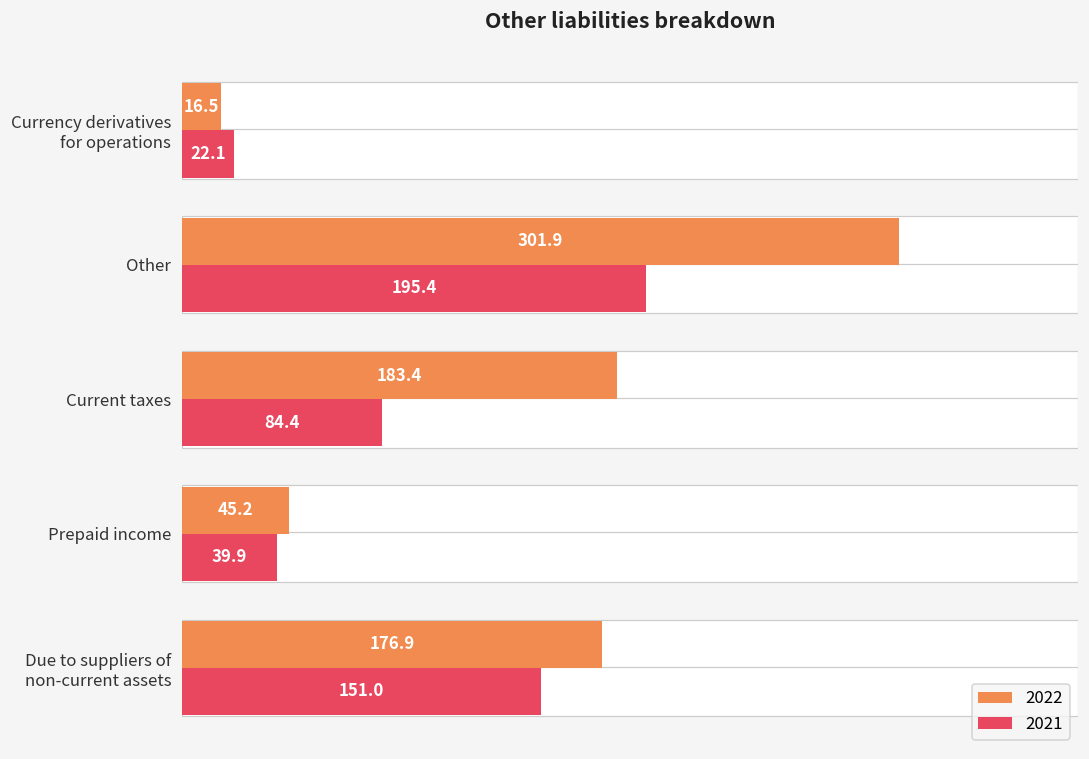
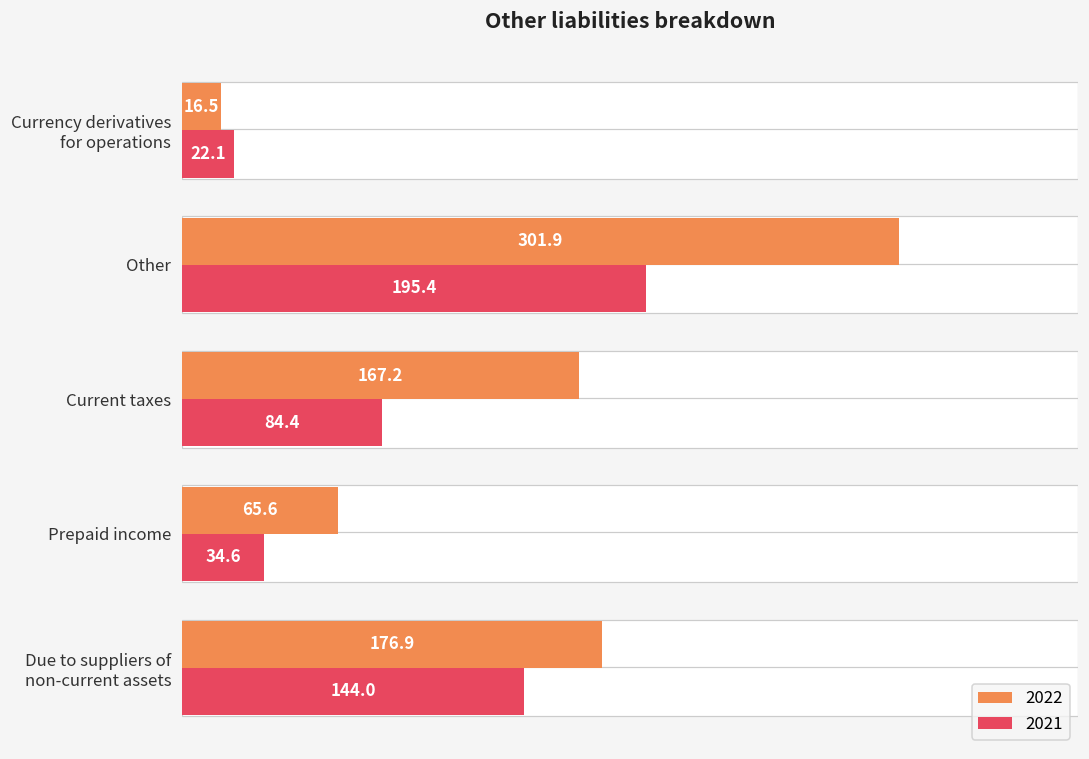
  {
    "2022": {
-     "Current taxes": 183.4,
-     "Prepaid income": 45.2
+     "Current taxes": 167.2,
+     "Prepaid income": 65.6
    },
    "2021": {
-     "Prepaid income": 39.9,
-     "Due to suppliers of non-current assets": 151.0
+     "Prepaid income": 34.6,
+     "Due to suppliers of non-current assets": 144.0
    }
  }
